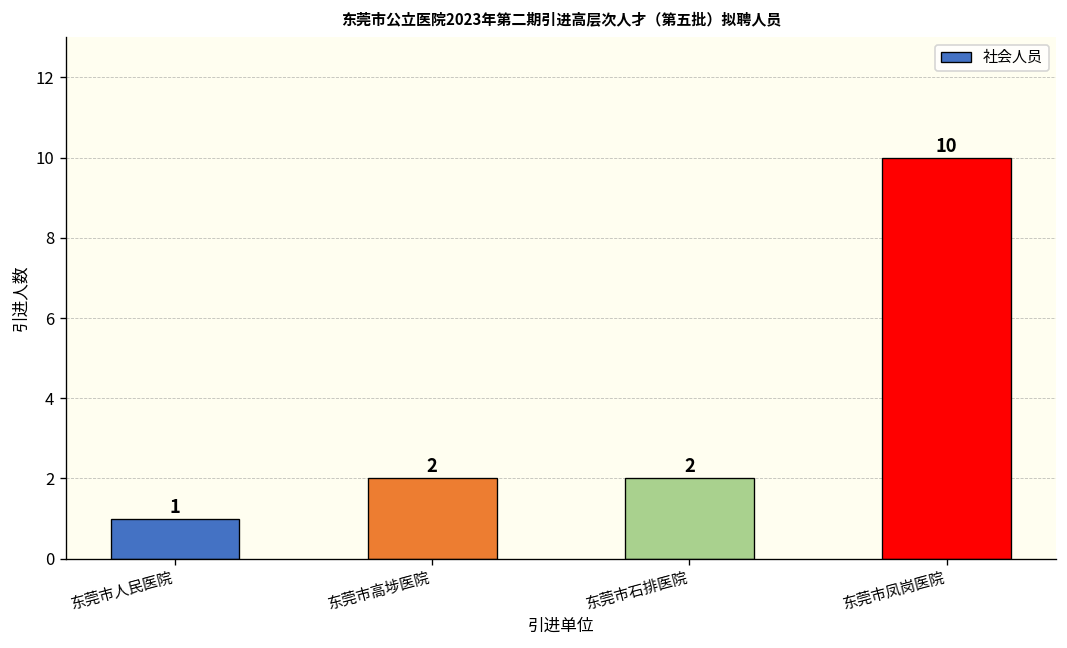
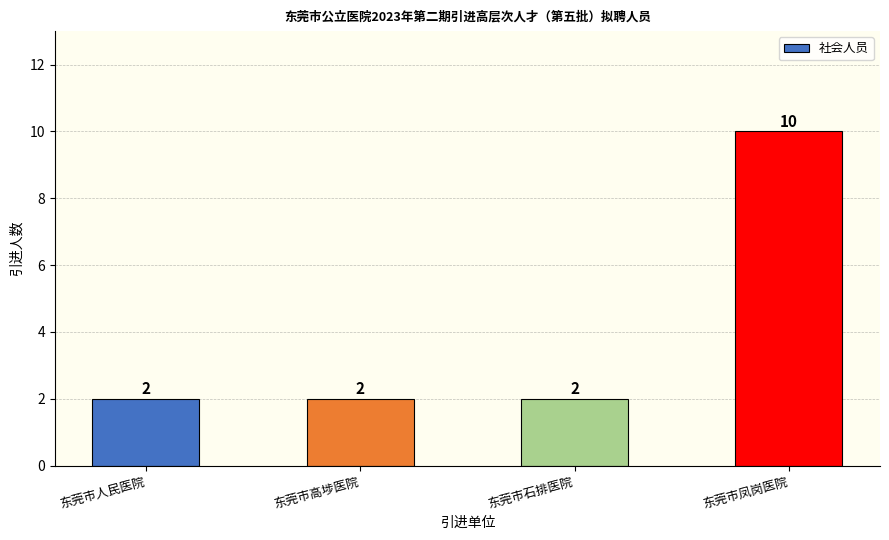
  {
-   "东莞市人民医院": 1,
+   "东莞市人民医院": 2,
    "东莞市高埗医院": 2,
    "东莞市石排医院": 2,
    "东莞市凤岗医院": 10
  }
